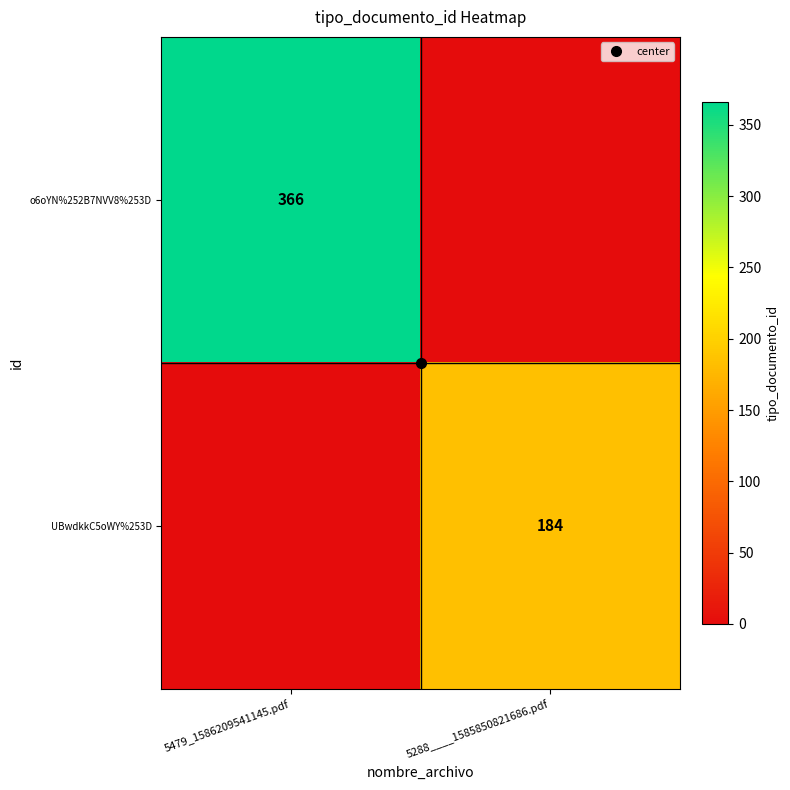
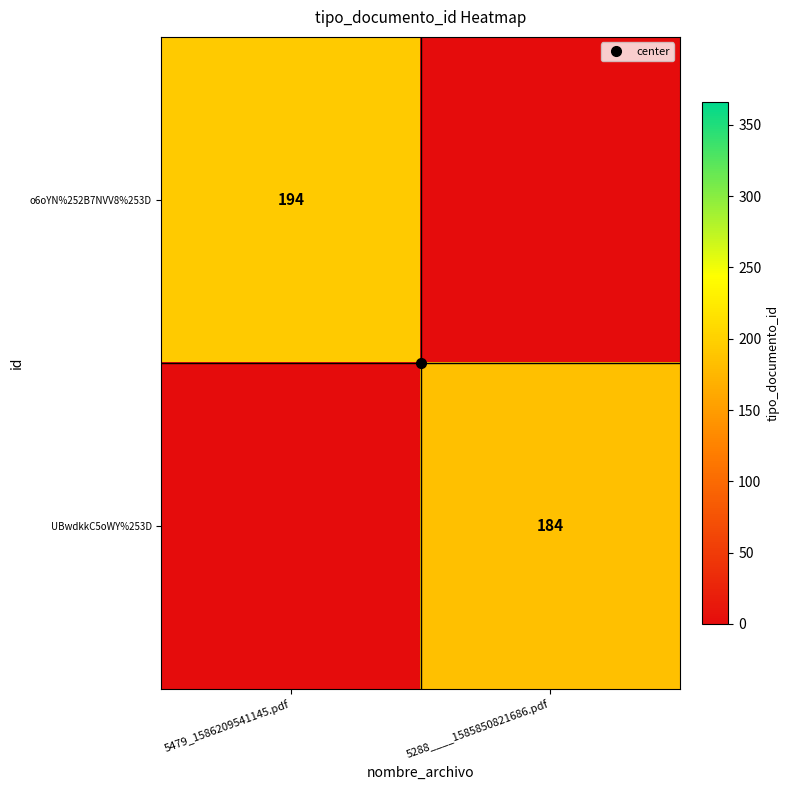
  {
    "o6oYN%252B7NVV8%253D": {
-     "5479_1586209541145.pdf": 366
+     "5479_1586209541145.pdf": 194
    },
    "UBwdkkC5oWY%253D": {
      "5288____1585850821686.pdf": 184
    }
  }
